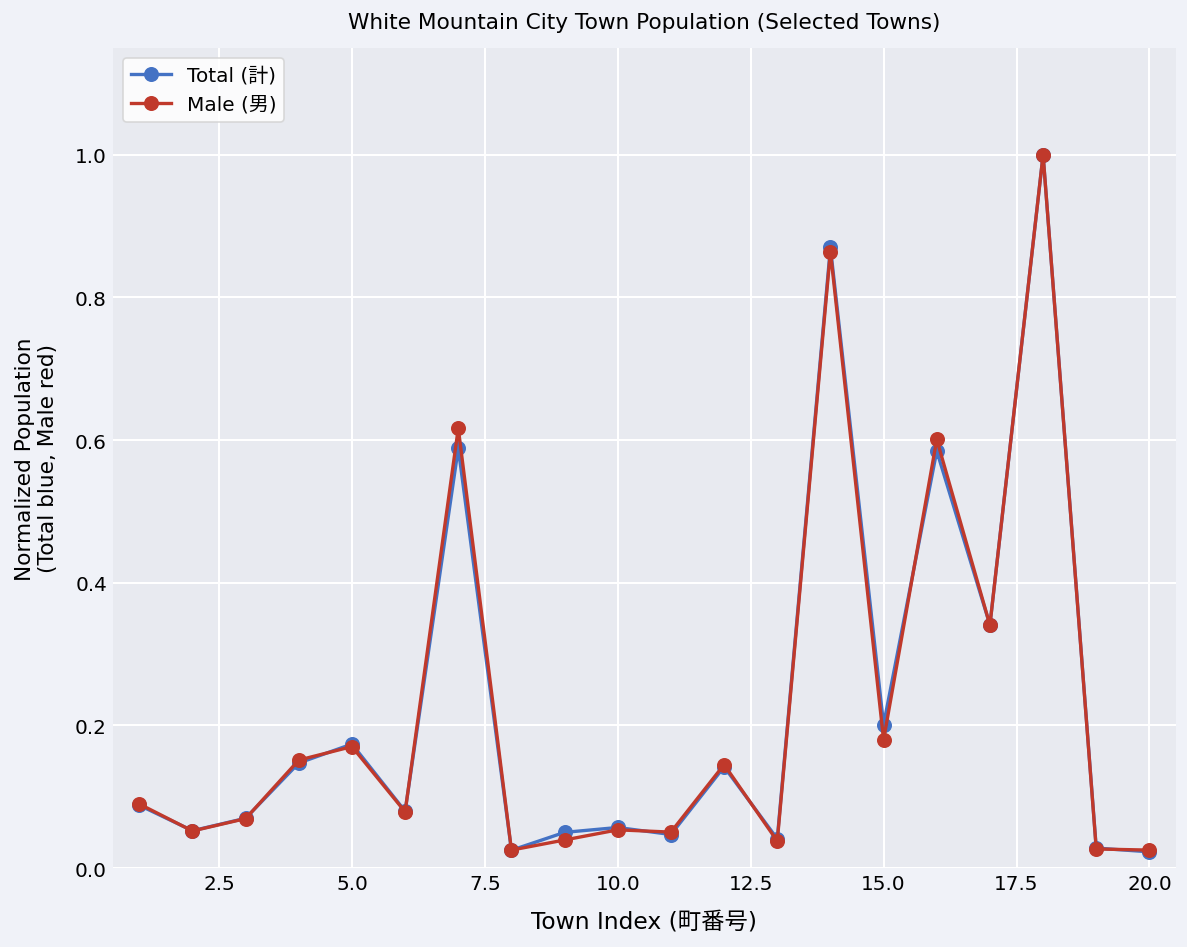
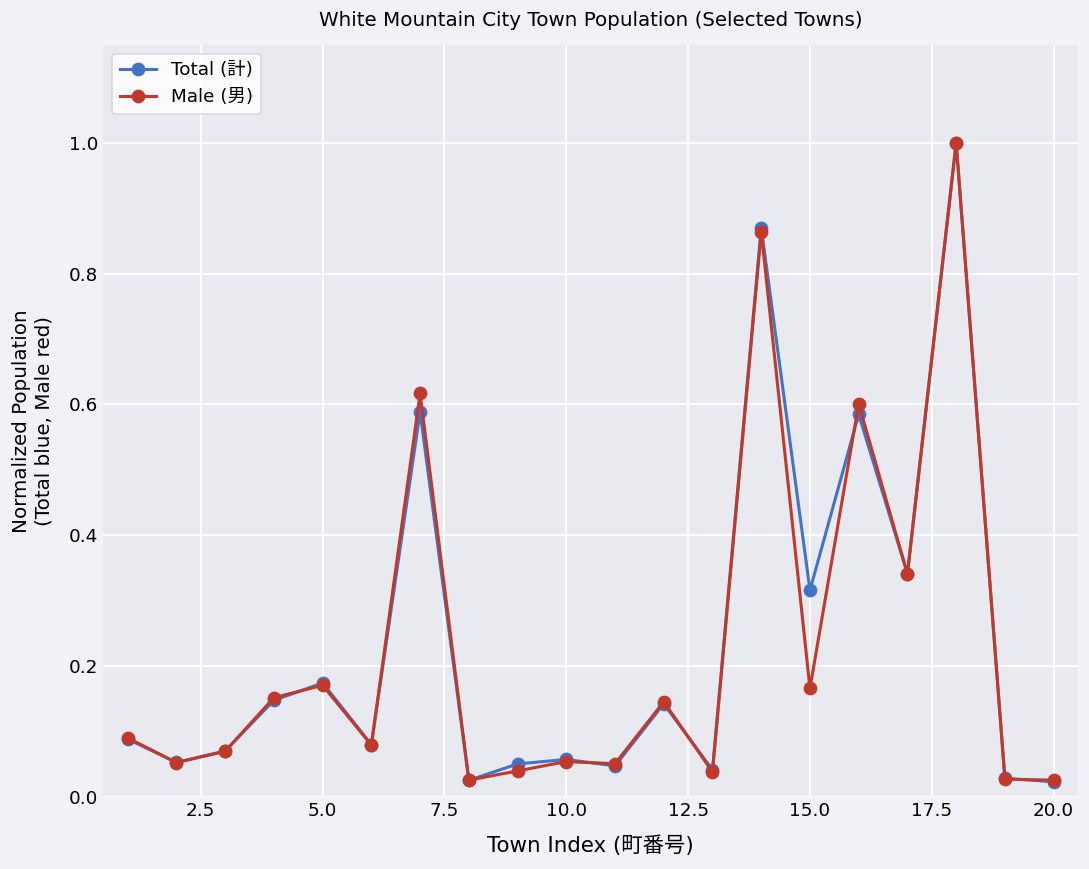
  {
    "Total (計)": {
-     "15.0": 0.20
+     "15.0": 0.32
    },
    "Male (男)": {
-     "15.0": 0.18
+     "15.0": 0.17
    }
  }
